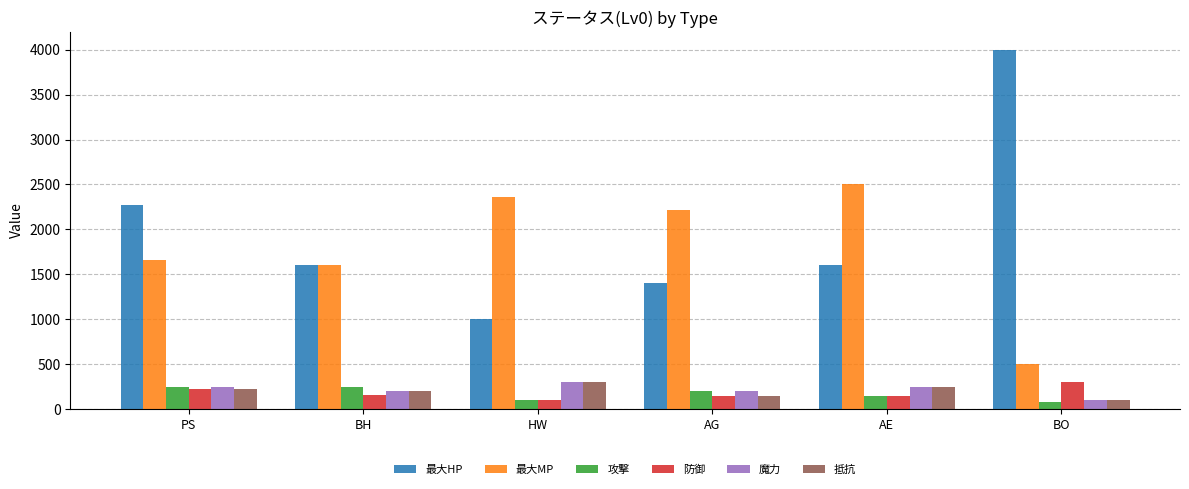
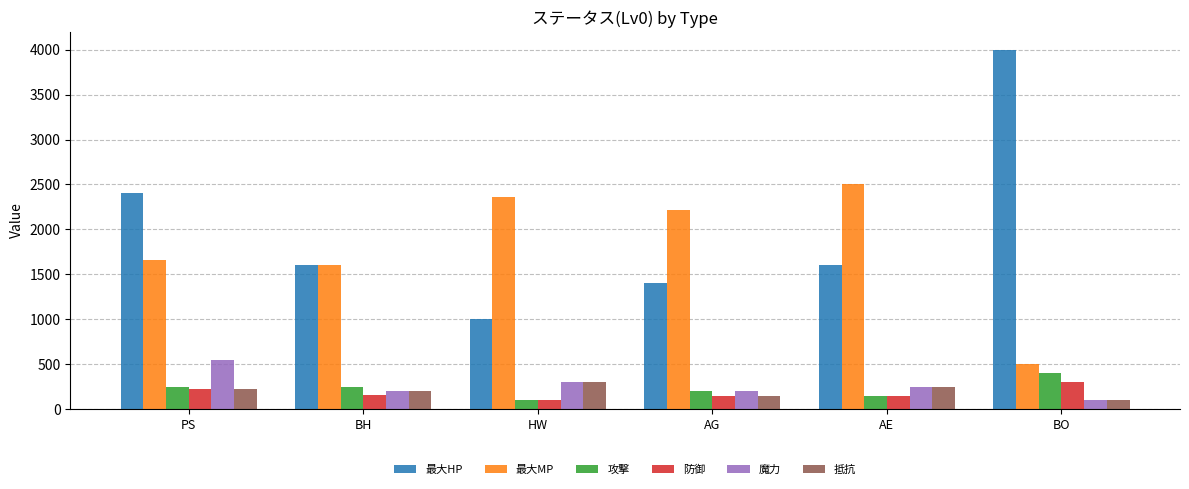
  {
    "最大HP": {
-     "PS": 2300,
+     "PS": 2400,
      "BH": 1600,
      "HW": 1000,
      "AG": 1400,
      "AE": 1600,
      "BO": 4000
    },
    "最大MP": {
      "PS": 1700,
      "BH": 1600,
      "HW": 2400,
      "AG": 2200,
      "AE": 2500,
      "BO": 500
    },
    "攻撃": {
      "PS": 300,
      "BH": 300,
      "HW": 100,
      "AG": 200,
      "AE": 200,
-     "BO": 100
+     "BO": 400
    },
    "防御": {
      "PS": 200,
      "BH": 200,
      "HW": 100,
      "AG": 100,
      "AE": 200,
      "BO": 300
    },
    "魔力": {
-     "PS": 300,
+     "PS": 600,
      "BH": 200,
      "HW": 300,
      "AG": 200,
      "AE": 300,
      "BO": 100
    },
    "抵抗": {
      "PS": 200,
      "BH": 200,
      "HW": 300,
      "AG": 100,
      "AE": 300,
      "BO": 100
    }
  }
